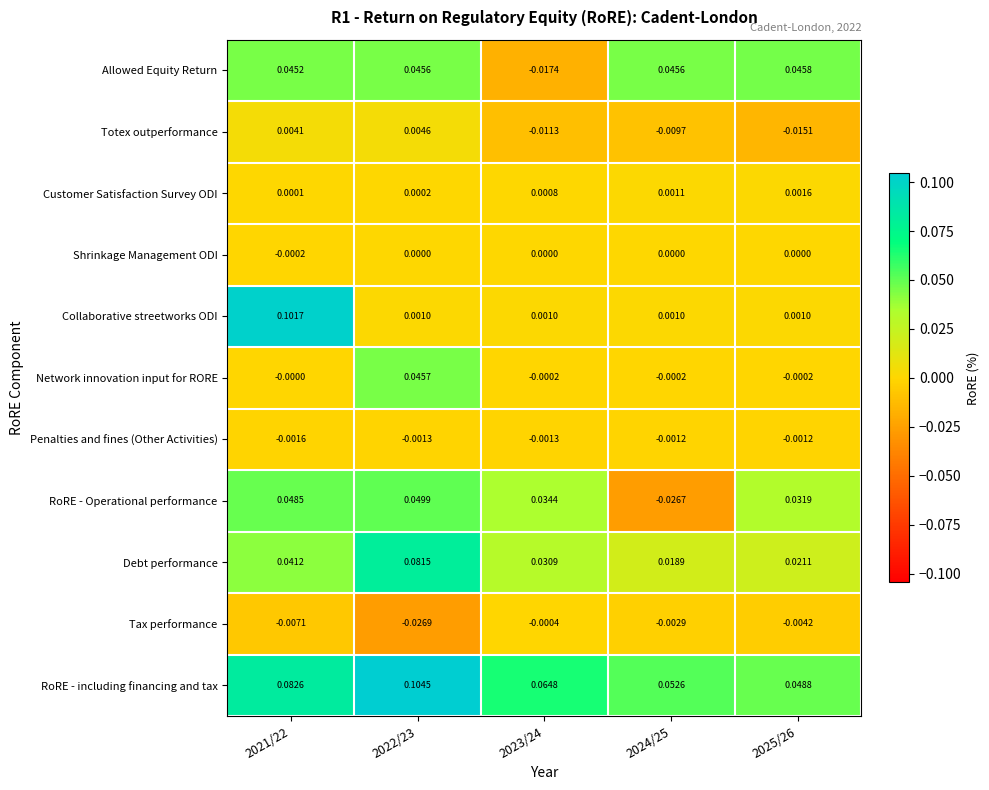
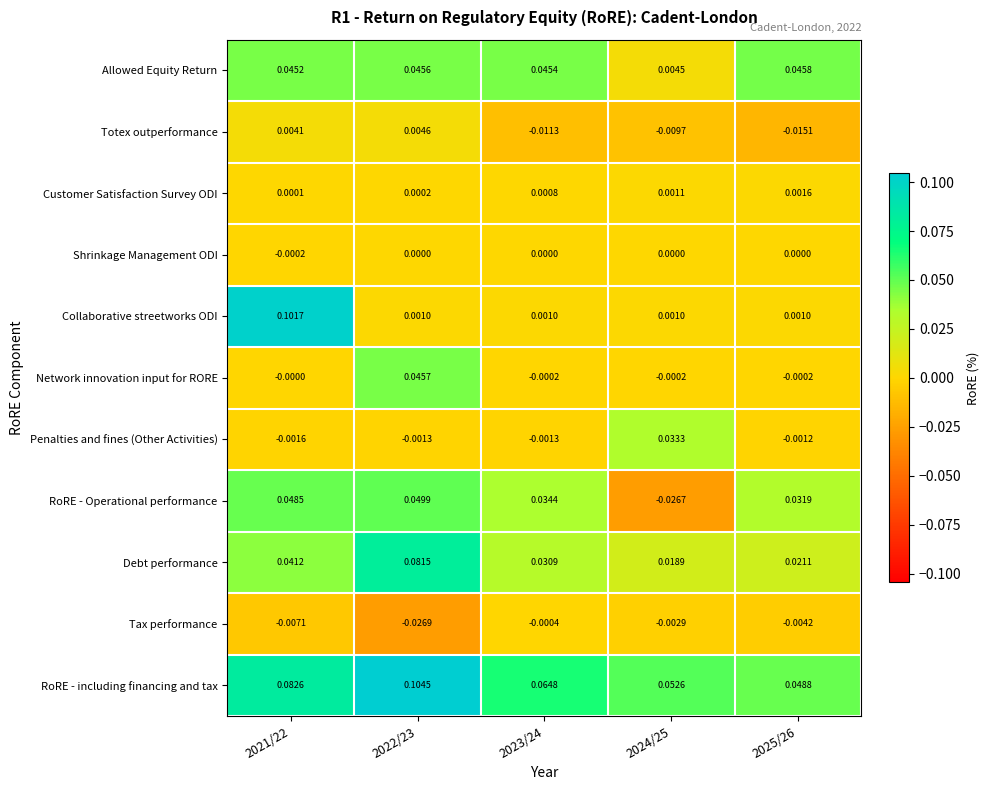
  {
    "Allowed Equity Return": {
      "2021/22": 0.0452,
      "2022/23": 0.0456,
-     "2023/24": -0.0174,
-     "2024/25": 0.0456,
+     "2023/24": 0.0454,
+     "2024/25": 0.0045,
      "2025/26": 0.0458
    },
    "Totex outperformance": {
      "2021/22": 0.0041,
      "2022/23": 0.0046,
      "2023/24": -0.0113,
      "2024/25": -0.0097,
      "2025/26": -0.0151
    },
    "Customer Satisfaction Survey ODI": {
      "2021/22": 0.0001,
      "2022/23": 0.0002,
      "2023/24": 0.0008,
      "2024/25": 0.0011,
      "2025/26": 0.0016
    },
    "Shrinkage Management ODI": {
      "2021/22": -0.0002,
      "2022/23": 0.0000,
      "2023/24": 0.0000,
      "2024/25": 0.0000,
      "2025/26": 0.0000
    },
    "Collaborative streetworks ODI": {
      "2021/22": 0.1017,
      "2022/23": 0.0010,
      "2023/24": 0.0010,
      "2024/25": 0.0010,
      "2025/26": 0.0010
    },
    "Network innovation input for RORE": {
      "2021/22": -0.0000,
      "2022/23": 0.0457,
      "2023/24": -0.0002,
      "2024/25": -0.0002,
      "2025/26": -0.0002
    },
    "Penalties and fines (Other Activities)": {
      "2021/22": -0.0016,
      "2022/23": -0.0013,
      "2023/24": -0.0013,
-     "2024/25": -0.0012,
+     "2024/25": 0.0333,
      "2025/26": -0.0012
    },
    "RoRE - Operational performance": {
      "2021/22": 0.0485,
      "2022/23": 0.0499,
      "2023/24": 0.0344,
      "2024/25": -0.0267,
      "2025/26": 0.0319
    },
    "Debt performance": {
      "2021/22": 0.0412,
      "2022/23": 0.0815,
      "2023/24": 0.0309,
      "2024/25": 0.0189,
      "2025/26": 0.0211
    },
    "Tax performance": {
      "2021/22": -0.0071,
      "2022/23": -0.0269,
      "2023/24": -0.0004,
      "2024/25": -0.0029,
      "2025/26": -0.0042
    },
    "RoRE - including financing and tax": {
      "2021/22": 0.0826,
      "2022/23": 0.1045,
      "2023/24": 0.0648,
      "2024/25": 0.0526,
      "2025/26": 0.0488
    }
  }
